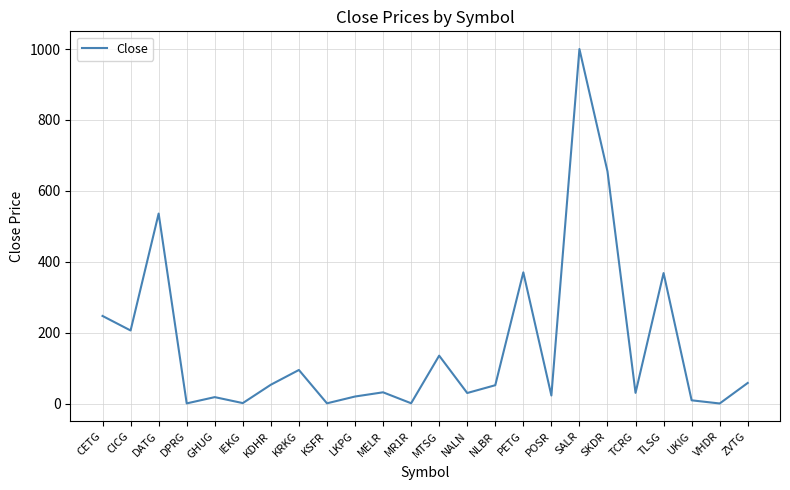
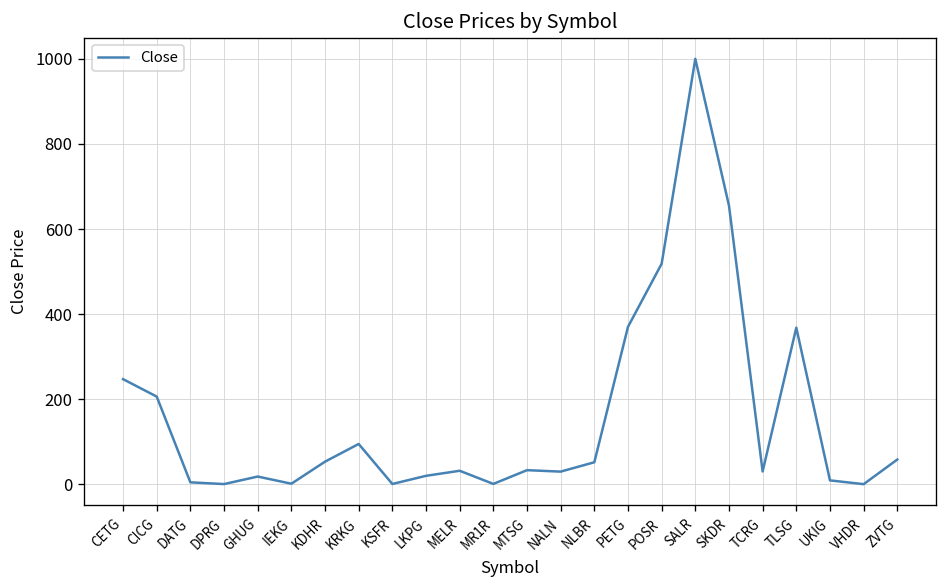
  {
    "CETG": 250,
    "CICG": 210,
-   "DATG": 540,
+   "DATG": 0,
    "DPRG": 0,
    "GHUG": 20,
    "IEKG": 0,
    "KDHR": 50,
    "KRKG": 90,
    "KSFR": 0,
    "LKPG": 20,
    "MELR": 30,
    "MR1R": 0,
-   "MTSG": 140,
+   "MTSG": 30,
    "NALN": 30,
    "NLBR": 50,
    "PETG": 370,
-   "POSR": 20,
+   "POSR": 520,
    "SALR": 1000,
    "SKDR": 660,
    "TCRG": 30,
    "TLSG": 370,
    "UKIG": 10,
    "VHDR": 0,
    "ZVTG": 60
  }
